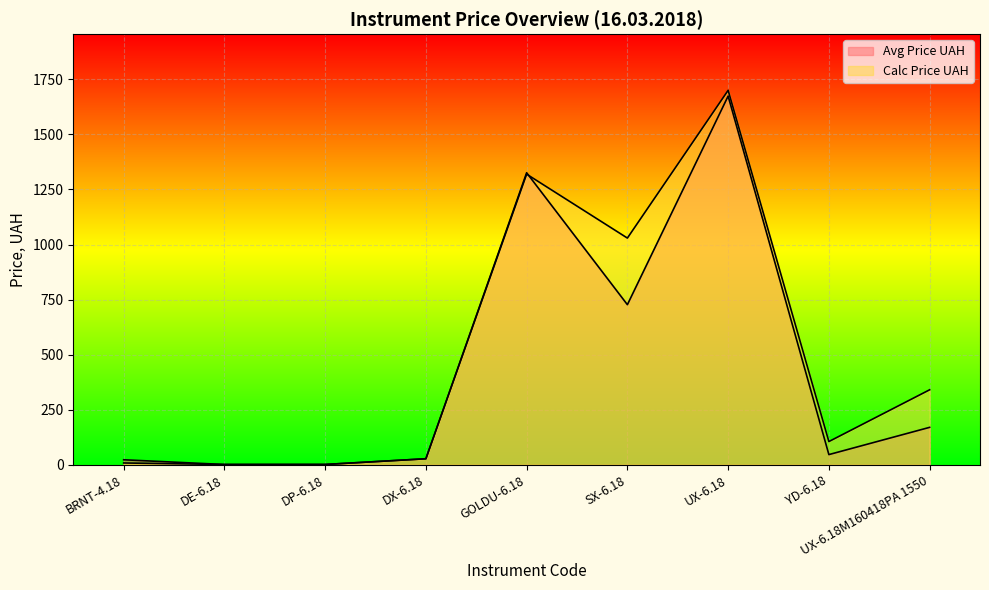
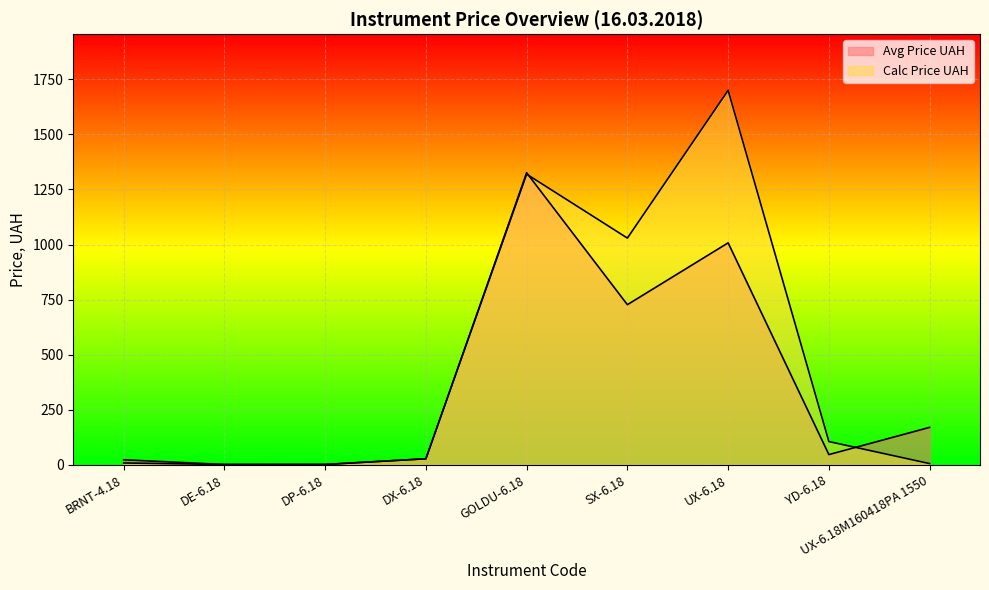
  {
    "Avg Price UAH": {
      "BRNT-4.18": 20,
      "SX-6.18": 730,
-     "UX-6.18": 1670,
+     "UX-6.18": 1010,
      "YD-6.18": 50,
      "UX-6.18M160418PA 1550": 170
    },
    "Calc Price UAH": {
      "BRNT-4.18": 10,
      "SX-6.18": 1030,
      "UX-6.18": 1700,
      "YD-6.18": 110,
-     "UX-6.18M160418PA 1550": 340
+     "UX-6.18M160418PA 1550": 10
    }
  }
